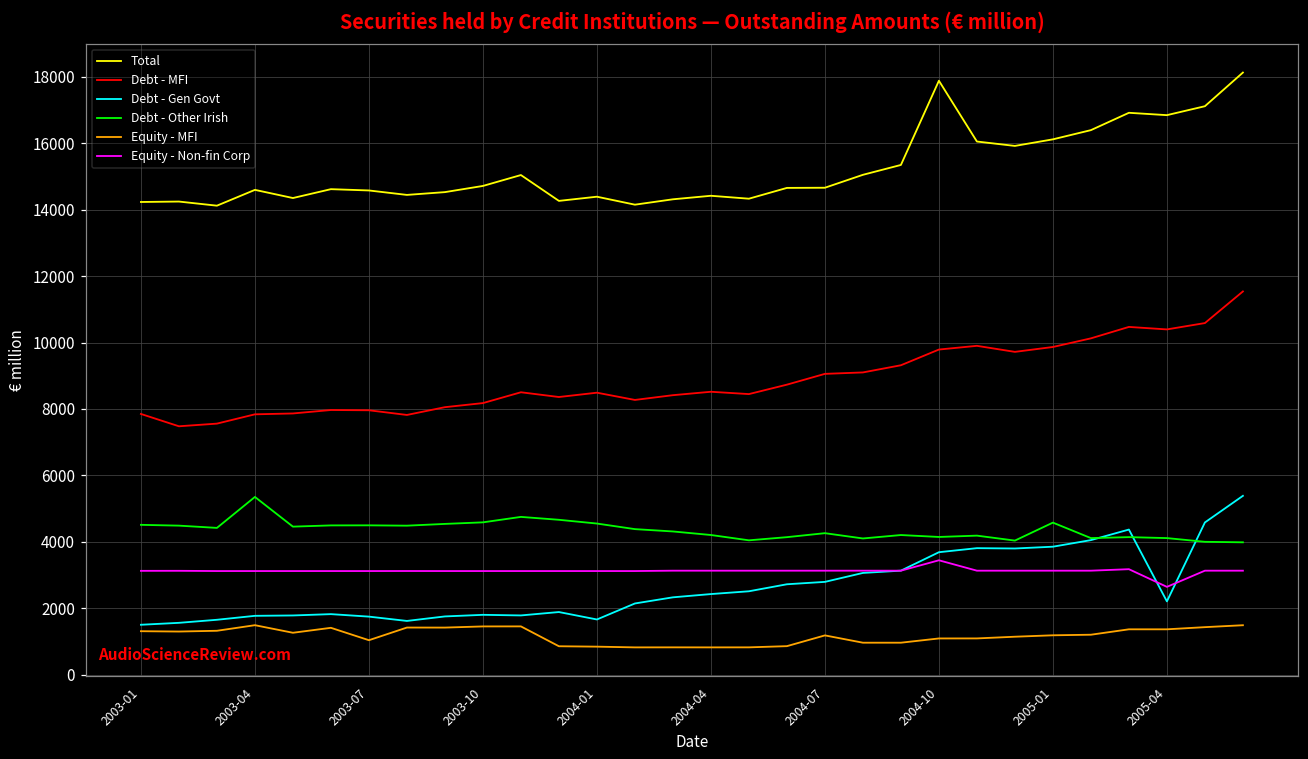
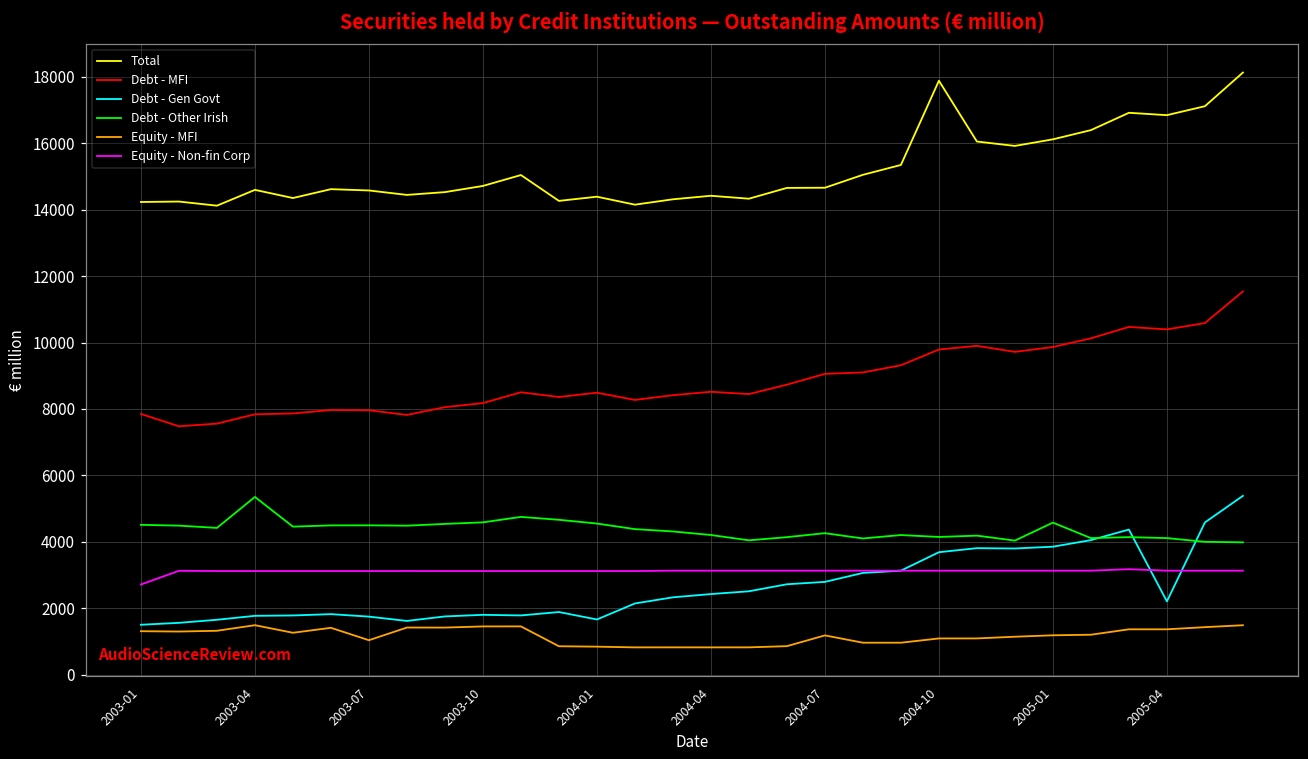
  {
    "Total": {
      "2003-01": 14200,
      "2003-04": 14600,
      "2003-07": 14600,
      "2003-10": 14700,
      "2004-01": 14400,
      "2004-04": 14400,
      "2004-07": 14700,
      "2004-10": 17900,
      "2005-01": 16100,
      "2005-04": 16800
    },
    "Debt - MFI": {
      "2003-01": 7900,
      "2003-04": 7800,
      "2003-07": 8000,
      "2003-10": 8200,
      "2004-01": 8500,
      "2004-04": 8500,
      "2004-07": 9100,
      "2004-10": 9800,
      "2005-01": 9900,
      "2005-04": 10400
    },
    "Debt - Gen Govt": {
      "2003-01": 1500,
      "2003-04": 1800,
      "2003-07": 1700,
      "2003-10": 1800,
      "2004-01": 1700,
      "2004-04": 2400,
      "2004-07": 2800,
      "2004-10": 3700,
      "2005-01": 3900,
      "2005-04": 2200
    },
    "Debt - Other Irish": {
      "2003-01": 4500,
      "2003-04": 5400,
      "2003-07": 4500,
      "2003-10": 4600,
      "2004-01": 4600,
      "2004-04": 4200,
      "2004-07": 4300,
      "2004-10": 4100,
      "2005-01": 4600,
      "2005-04": 4100
    },
    "Equity - MFI": {
      "2003-01": 1300,
      "2003-04": 1500,
      "2003-07": 1000,
      "2003-10": 1500,
      "2004-01": 800,
      "2004-04": 800,
      "2004-07": 1200,
      "2004-10": 1100,
      "2005-01": 1200,
      "2005-04": 1400
    },
    "Equity - Non-fin Corp": {
-     "2003-01": 3100,
+     "2003-01": 2700,
      "2003-04": 3100,
      "2003-07": 3100,
      "2003-10": 3100,
      "2004-01": 3100,
      "2004-04": 3100,
      "2004-07": 3100,
-     "2004-10": 3400,
+     "2004-10": 3100,
      "2005-01": 3100,
-     "2005-04": 2600
+     "2005-04": 3100
    }
  }
